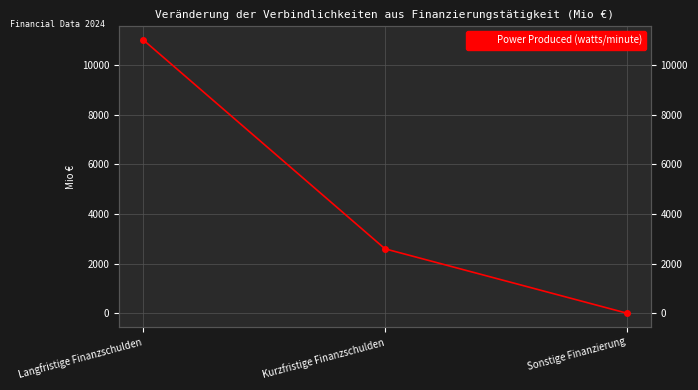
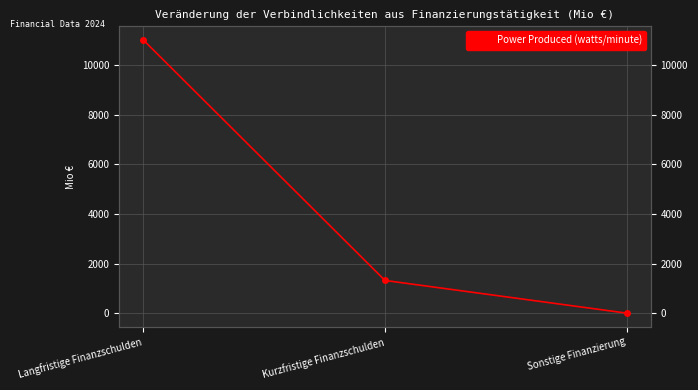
  {
    "Langfristige Finanzschulden": 11000,
-   "Kurzfristige Finanzschulden": 2600,
+   "Kurzfristige Finanzschulden": 1300,
    "Sonstige Finanzierung": 0
  }
